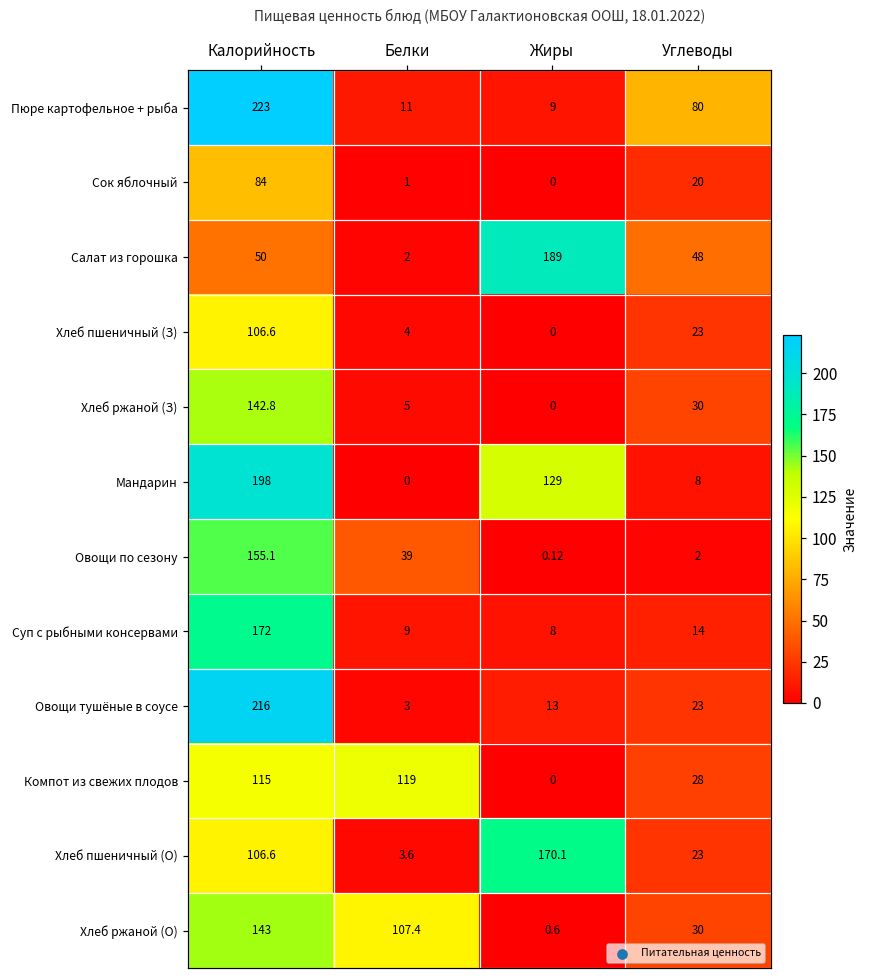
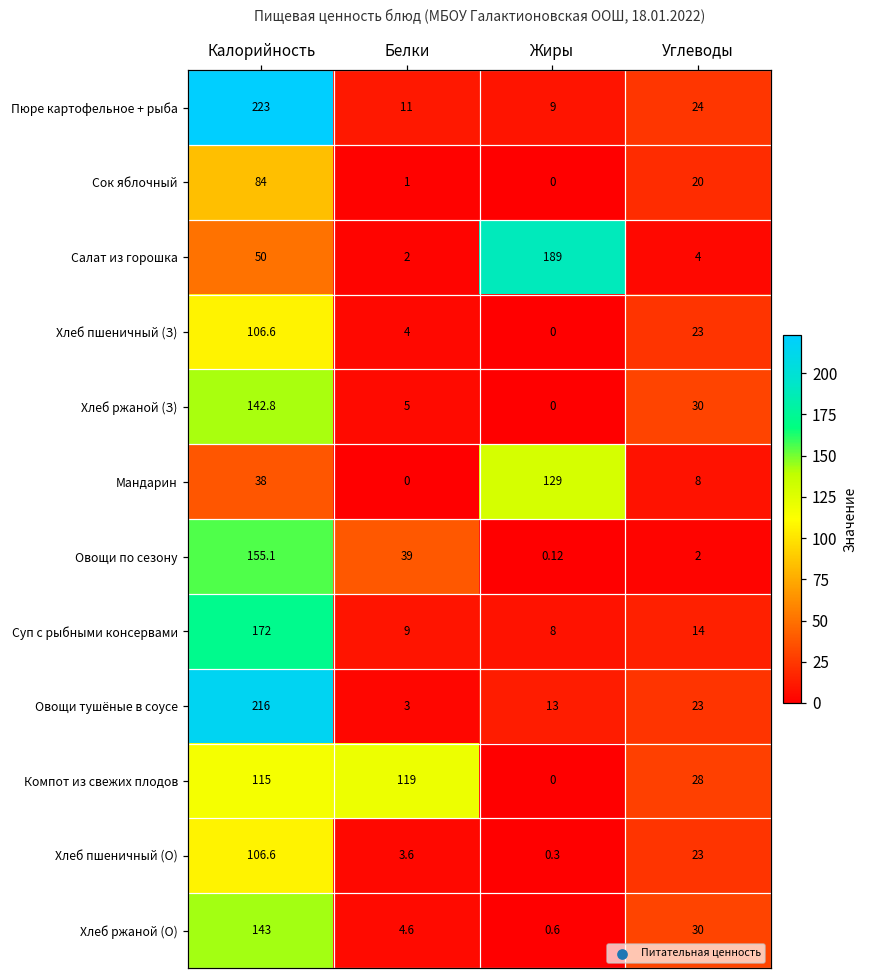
  {
    "Пюре картофельное + рыба": {
      "Калорийность": 223,
      "Белки": 11,
      "Жиры": 9,
-     "Углеводы": 80
+     "Углеводы": 24
    },
    "Сок яблочный": {
      "Калорийность": 84,
      "Белки": 1,
      "Жиры": 0,
      "Углеводы": 20
    },
    "Салат из горошка": {
      "Калорийность": 50,
      "Белки": 2,
      "Жиры": 189,
-     "Углеводы": 48
+     "Углеводы": 4
    },
    "Хлеб пшеничный (З)": {
      "Калорийность": 106.6,
      "Белки": 4,
      "Жиры": 0,
      "Углеводы": 23
    },
    "Хлеб ржаной (З)": {
      "Калорийность": 142.8,
      "Белки": 5,
      "Жиры": 0,
      "Углеводы": 30
    },
    "Мандарин": {
-     "Калорийность": 198,
+     "Калорийность": 38,
      "Белки": 0,
      "Жиры": 129,
      "Углеводы": 8
    },
    "Овощи по сезону": {
      "Калорийность": 155.1,
      "Белки": 39,
      "Жиры": 0.12,
      "Углеводы": 2
    },
    "Суп с рыбными консервами": {
      "Калорийность": 172,
      "Белки": 9,
      "Жиры": 8,
      "Углеводы": 14
    },
    "Овощи тушёные в соусе": {
      "Калорийность": 216,
      "Белки": 3,
      "Жиры": 13,
      "Углеводы": 23
    },
    "Компот из свежих плодов": {
      "Калорийность": 115,
      "Белки": 119,
      "Жиры": 0,
      "Углеводы": 28
    },
    "Хлеб пшеничный (О)": {
      "Калорийность": 106.6,
      "Белки": 3.6,
-     "Жиры": 170.1,
+     "Жиры": 0.3,
      "Углеводы": 23
    },
    "Хлеб ржаной (О)": {
      "Калорийность": 143,
-     "Белки": 107.4,
+     "Белки": 4.6,
      "Жиры": 0.6,
      "Углеводы": 30
    }
  }
